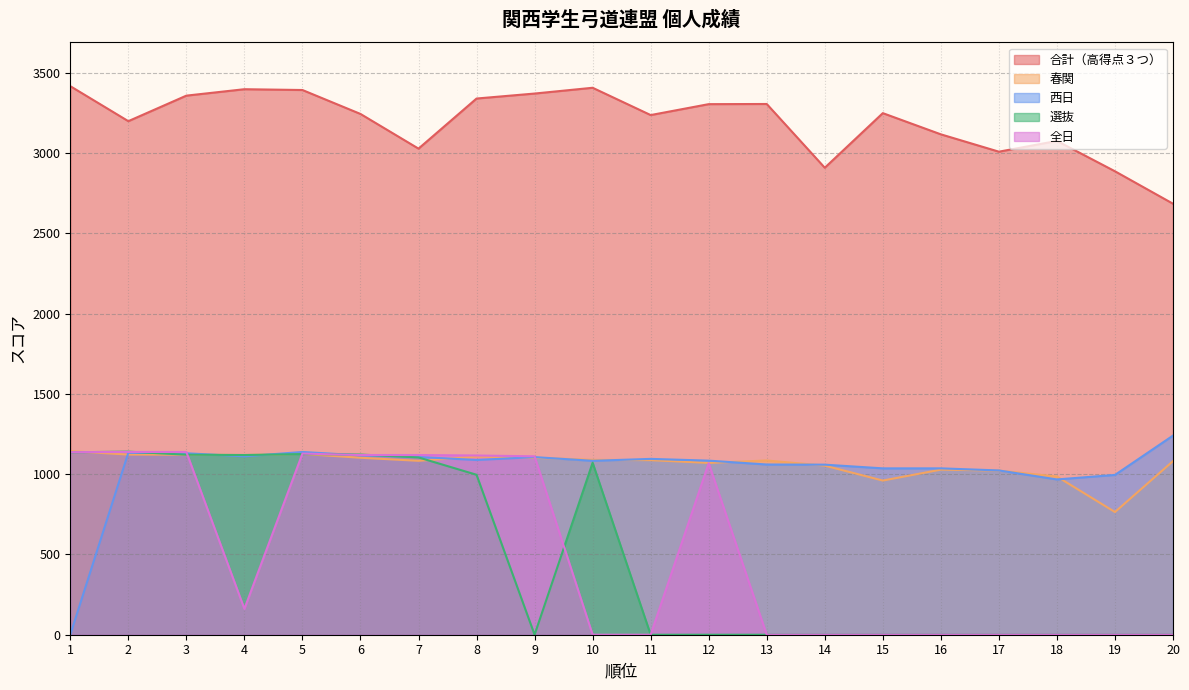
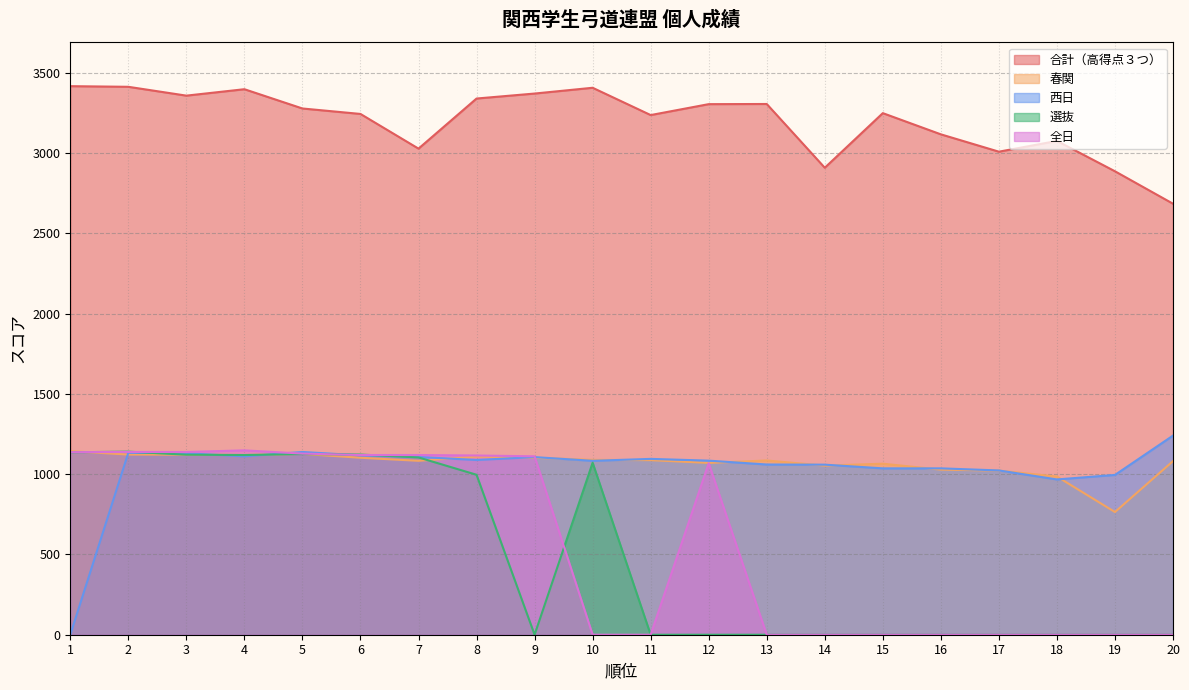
  {
    "合計（高得点３つ）": {
      "1": 3420,
-     "2": 3200,
+     "2": 3410,
      "3": 3360,
      "4": 3400,
-     "5": 3390,
+     "5": 3280,
      "6": 3240,
      "7": 3030,
      "8": 3340,
      "9": 3370,
      "10": 3410,
      "11": 3240,
      "12": 3300,
      "13": 3310,
      "14": 2910,
      "15": 3250,
      "16": 3120,
      "17": 3010,
      "19": 2890,
      "20": 2680
    },
    "春関": {
      "7": 1080,
      "13": 1090,
-     "15": 960,
+     "15": 1070,
      "18": 990,
      "19": 760,
      "20": 1080
    },
    "西日": {
      "1": 0,
      "8": 1090,
      "13": 1060,
      "15": 1040,
      "18": 970,
      "19": 1000,
      "20": 1240
    },
    "選抜": {
      "8": 1000,
      "9": 0,
      "12": 0
    },
    "全日": {
-     "4": 160,
+     "4": 1150,
      "10": 0
    }
  }
